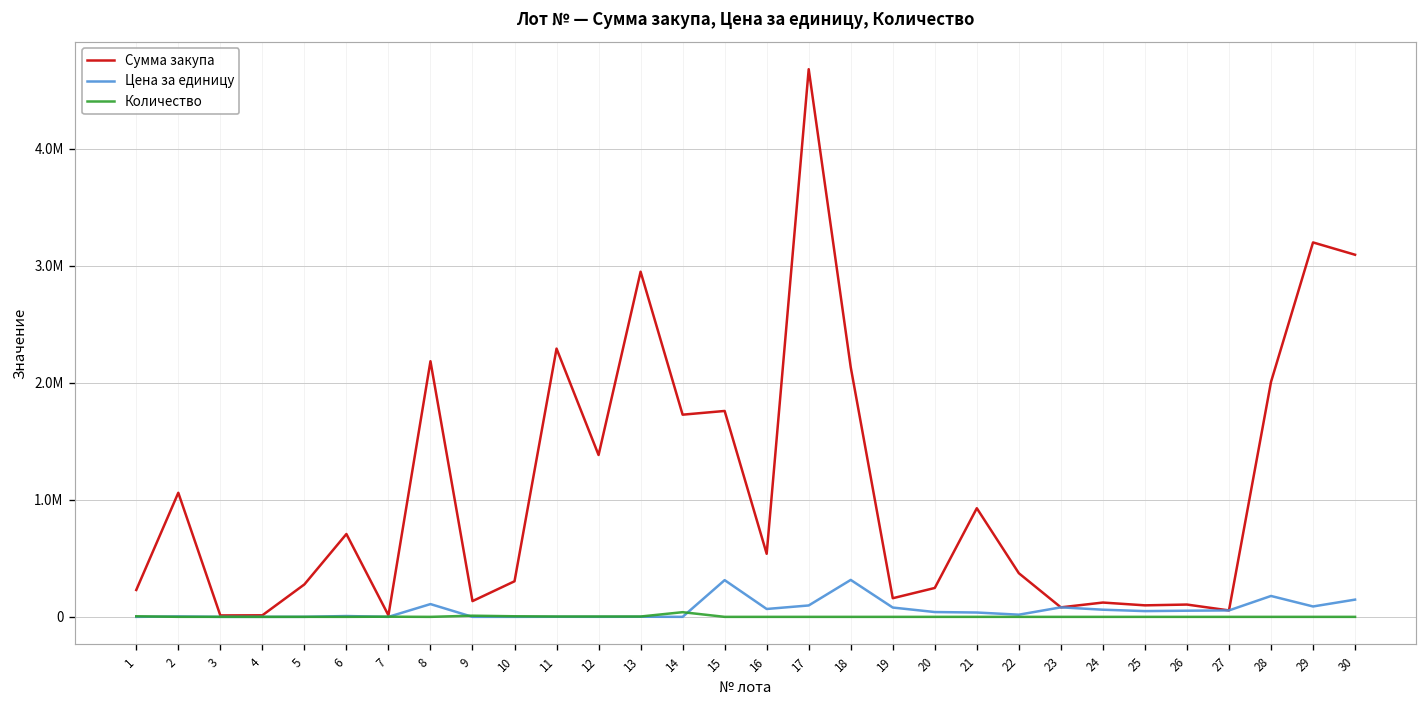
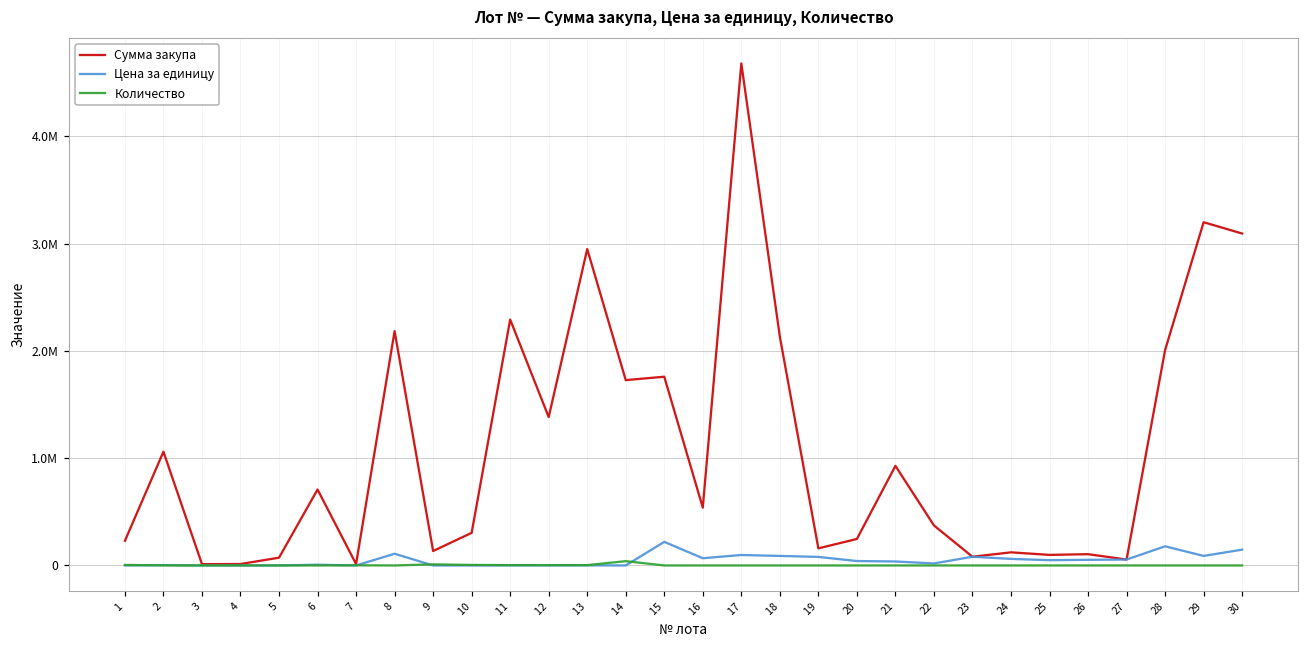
  {
    "Сумма закупа": {
      "1": 200000,
      "2": 1100000,
-     "5": 300000,
+     "5": 100000,
      "6": 700000,
      "8": 2200000,
      "9": 100000,
      "10": 300000,
      "11": 2300000,
      "12": 1400000,
      "13": 2900000,
      "14": 1700000,
      "15": 1800000,
      "16": 500000,
      "17": 4700000,
      "18": 2100000,
      "19": 200000,
      "20": 200000,
      "21": 900000,
      "22": 400000,
      "24": 100000,
      "25": 100000,
      "26": 100000,
      "28": 2000000,
      "29": 3200000,
      "30": 3100000
    },
    "Цена за единицу": {
      "8": 100000,
      "14": 0,
-     "15": 300000,
+     "15": 200000,
      "16": 100000,
      "17": 100000,
-     "18": 300000,
+     "18": 100000,
      "19": 100000,
      "20": 0,
      "21": 0,
      "24": 100000,
      "25": 0,
      "26": 100000,
      "28": 200000,
      "29": 100000,
      "30": 100000
    },
    "Количество": {
      "8": 0,
      "14": 0,
      "15": 0,
      "16": 0,
      "17": 0,
      "18": 0,
      "19": 0,
      "20": 0,
      "21": 0,
      "23": 0,
      "24": 0,
      "25": 0,
      "26": 0,
      "27": 0,
      "28": 0,
      "29": 0,
      "30": 0
    }
  }
